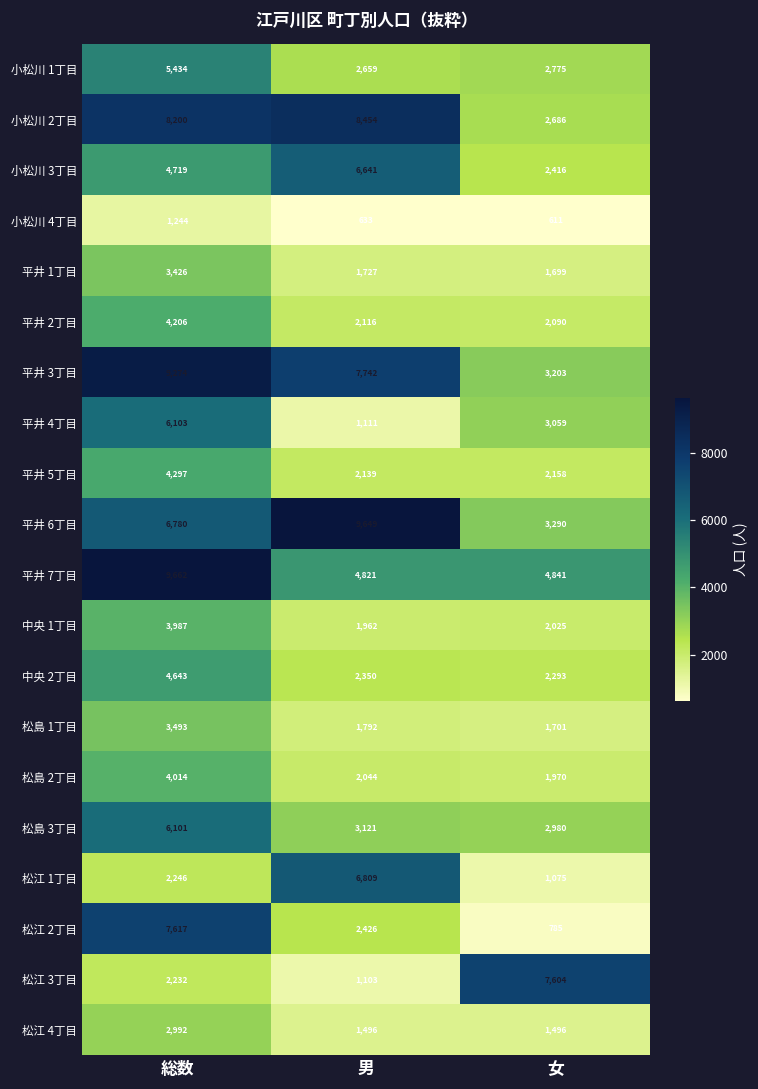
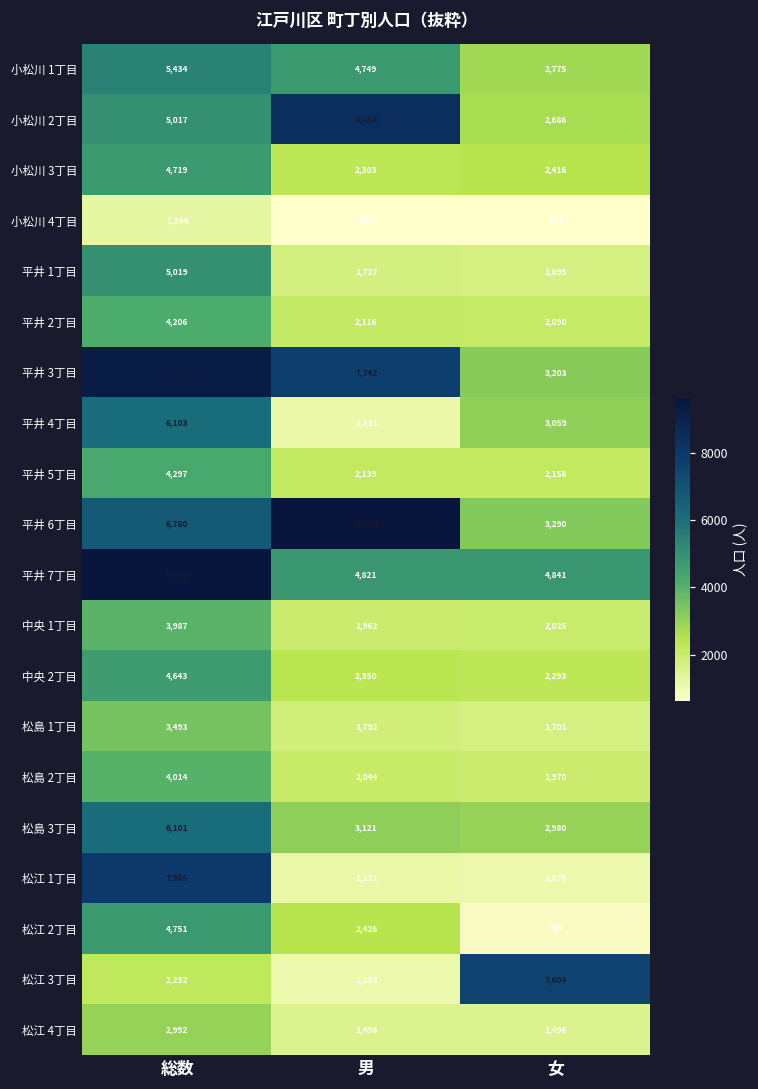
  {
    "小松川 1丁目": {
      "総数": "5,434",
-     "男": "2,659",
+     "男": "4,749",
      "女": "2,775"
    },
    "小松川 2丁目": {
-     "総数": "8,200",
+     "総数": "5,017",
      "女": "2,686"
    },
    "小松川 3丁目": {
      "総数": "4,719",
-     "男": "6,641",
+     "男": "2,303",
      "女": "2,416"
    },
    "小松川 4丁目": {
      "総数": "1,244",
      "男": "633",
      "女": "611"
    },
    "平井 1丁目": {
-     "総数": "3,426",
+     "総数": "5,019",
      "男": "1,727",
      "女": "1,699"
    },
    "平井 2丁目": {
      "総数": "4,206",
      "男": "2,116",
      "女": "2,090"
    },
    "平井 3丁目": {
      "男": "7,742",
      "女": "3,203"
    },
    "平井 4丁目": {
      "総数": "6,103",
      "男": "1,111",
      "女": "3,059"
    },
    "平井 5丁目": {
      "総数": "4,297",
      "男": "2,139",
      "女": "2,158"
    },
    "平井 6丁目": {
      "総数": "6,780",
      "女": "3,290"
    },
    "平井 7丁目": {
      "男": "4,821",
      "女": "4,841"
    },
    "中央 1丁目": {
      "総数": "3,987",
      "男": "1,962",
      "女": "2,025"
    },
    "中央 2丁目": {
      "総数": "4,643",
      "男": "2,350",
      "女": "2,293"
    },
    "松島 1丁目": {
      "総数": "3,493",
      "男": "1,792",
      "女": "1,701"
    },
    "松島 2丁目": {
      "総数": "4,014",
      "男": "2,044",
      "女": "1,970"
    },
    "松島 3丁目": {
      "総数": "6,101",
      "男": "3,121",
      "女": "2,980"
    },
    "松江 1丁目": {
-     "総数": "2,246",
-     "男": "6,809",
+     "総数": "7,985",
+     "男": "1,171",
      "女": "1,075"
    },
    "松江 2丁目": {
-     "総数": "7,617",
+     "総数": "4,751",
      "男": "2,426",
      "女": "785"
    },
    "松江 3丁目": {
      "総数": "2,232",
      "男": "1,103",
      "女": "7,604"
    },
    "松江 4丁目": {
      "総数": "2,992",
      "男": "1,496",
      "女": "1,496"
    }
  }
